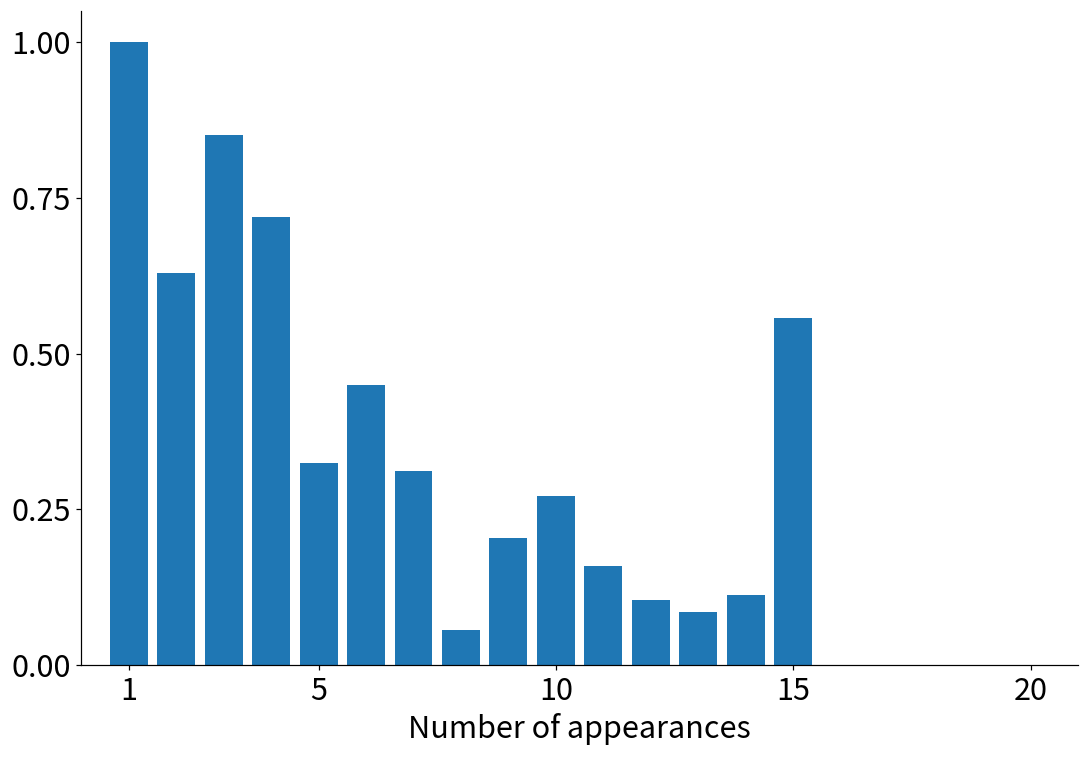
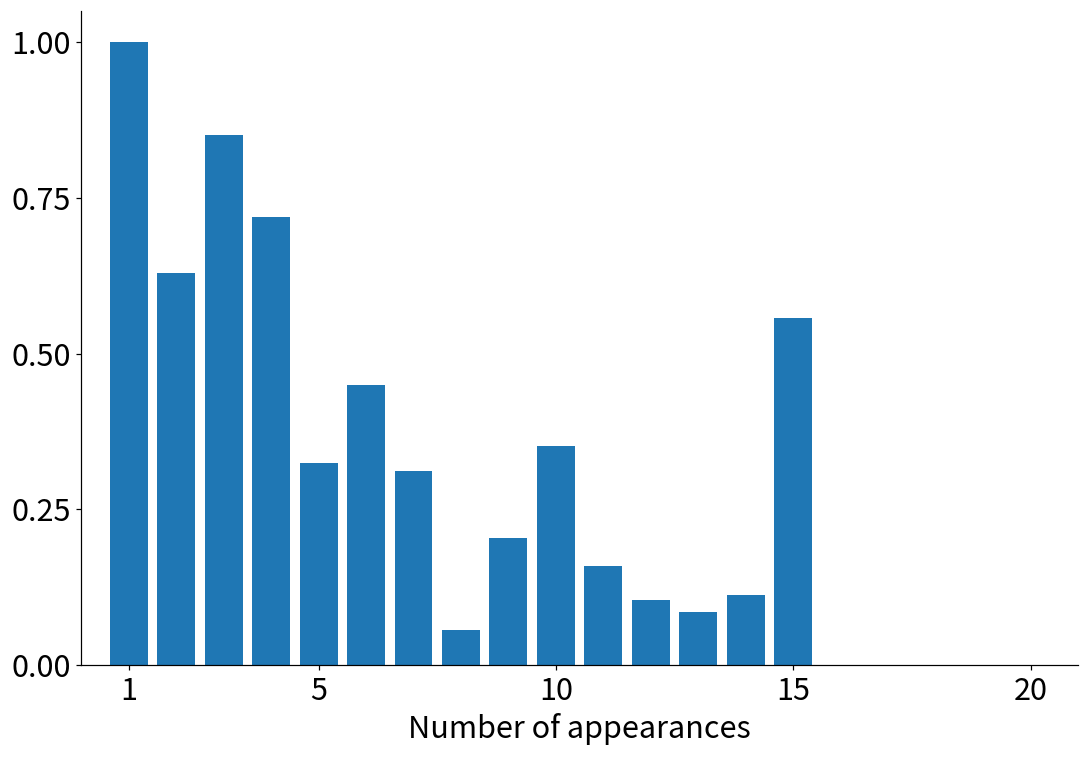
  {
    "1": 1.00,
    "5": 0.32,
-   "10": 0.27,
+   "10": 0.35,
    "15": 0.56
  }
